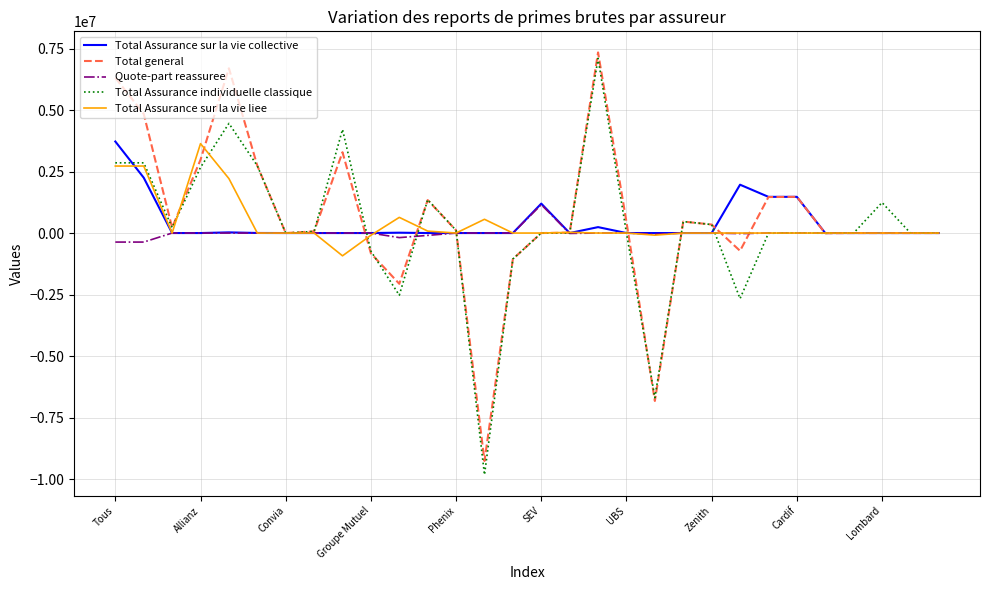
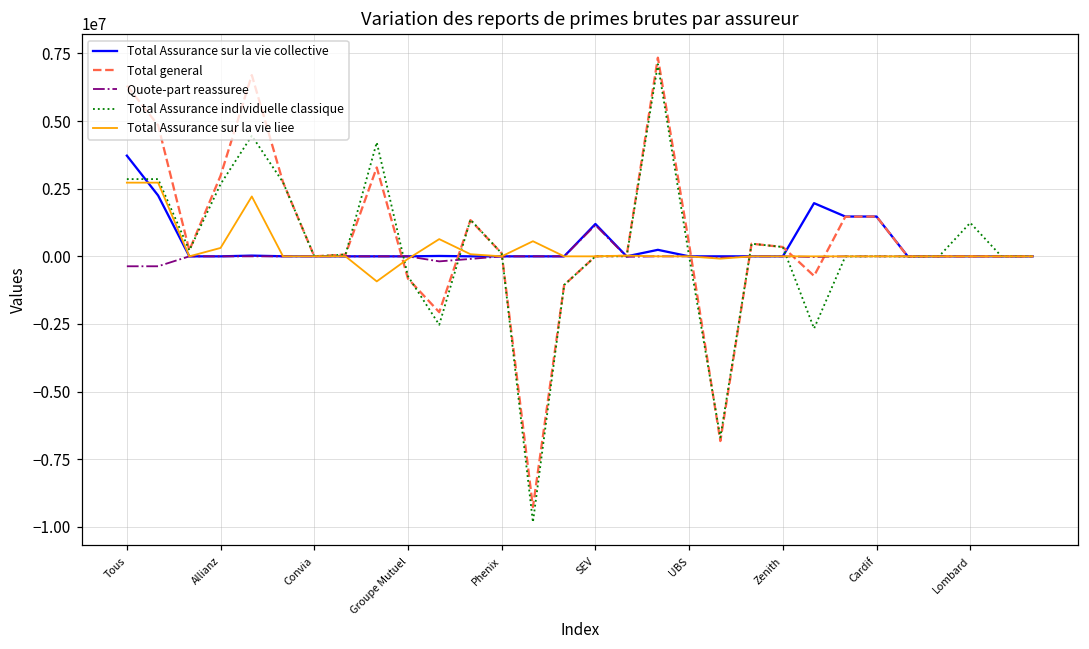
  {
    "Total Assurance sur la vie collective": {
      "Tous": 3700000
    },
    "Total general": {
      "Allianz": 3000000,
      "UBS": 500000
    },
    "Quote-part reassuree": {
      "Tous": -400000
    },
    "Total Assurance individuelle classique": {
      "Tous": 2900000,
      "Allianz": 2700000,
      "Lombard": 1200000
    },
    "Total Assurance sur la vie liee": {
      "Tous": 2700000,
-     "Allianz": 3600000
+     "Allianz": 300000
    }
  }
